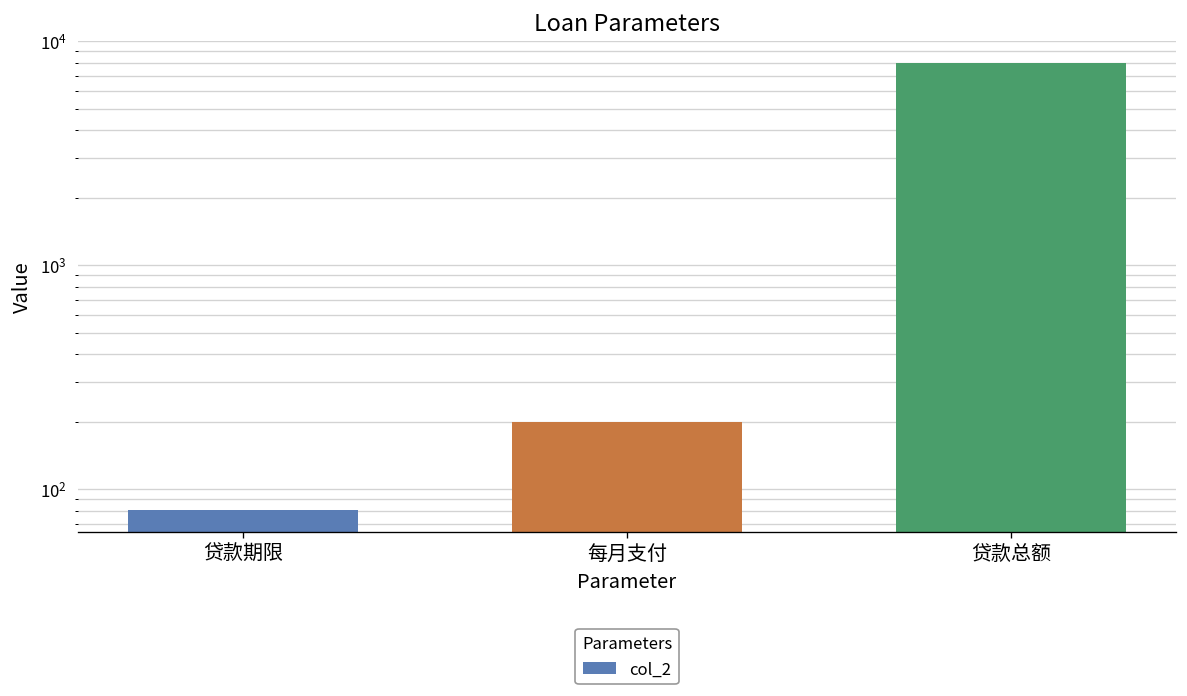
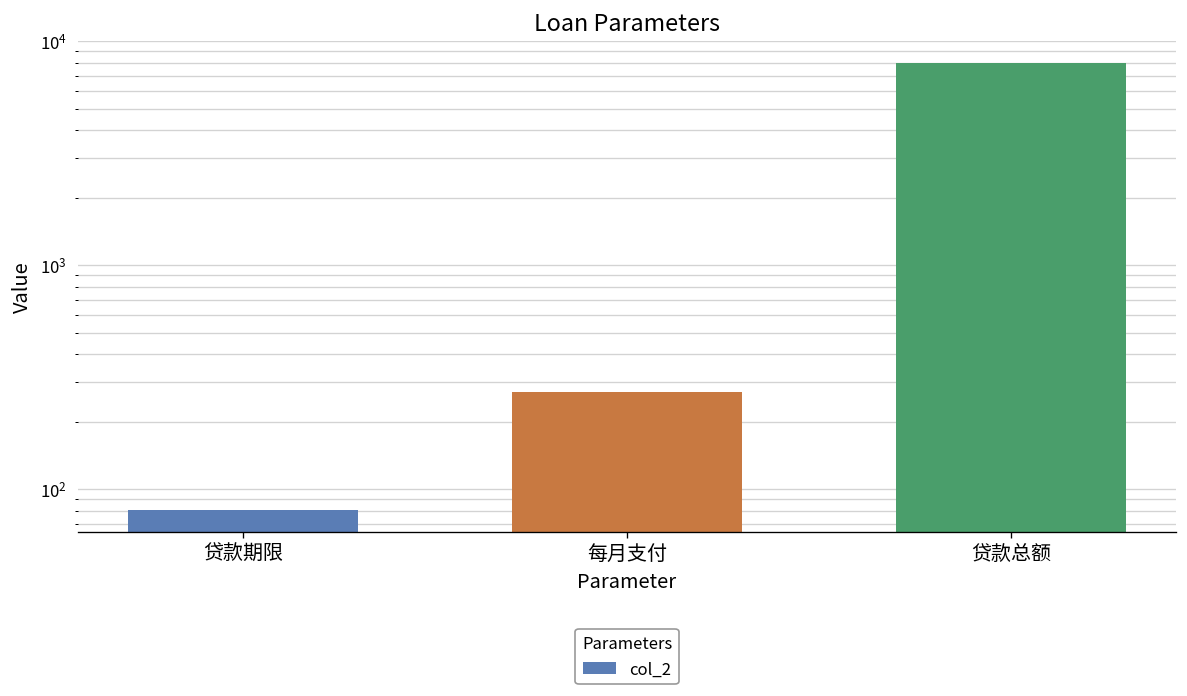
  {
    "贷款期限": 81,
-   "每月支付": 200,
+   "每月支付": 270,
    "贷款总额": 8000
  }
